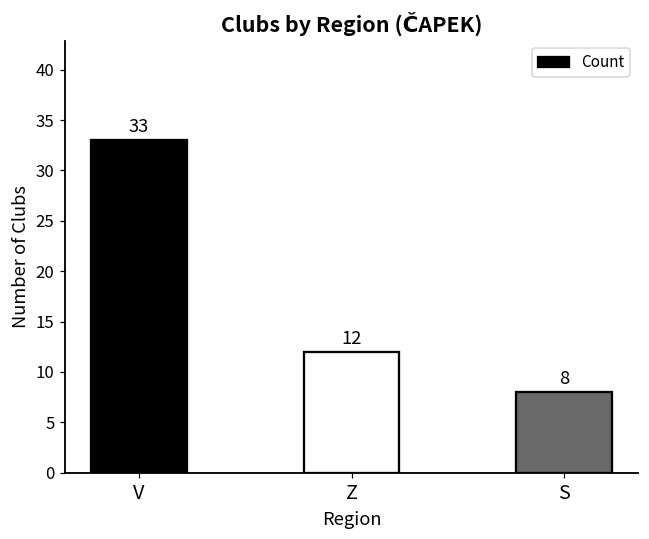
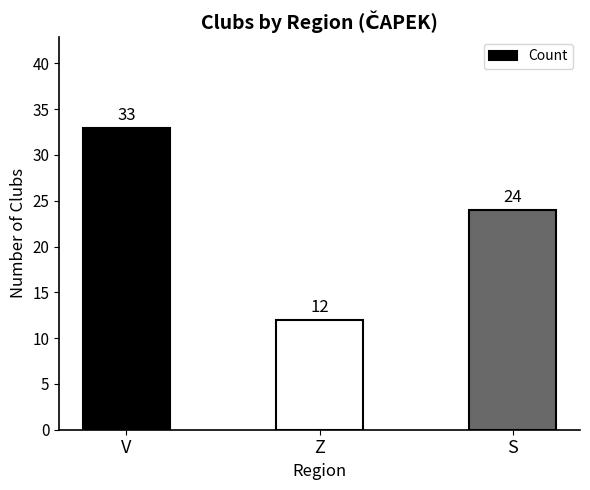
  {
    "V": 33,
    "Z": 12,
-   "S": 8
+   "S": 24
  }
